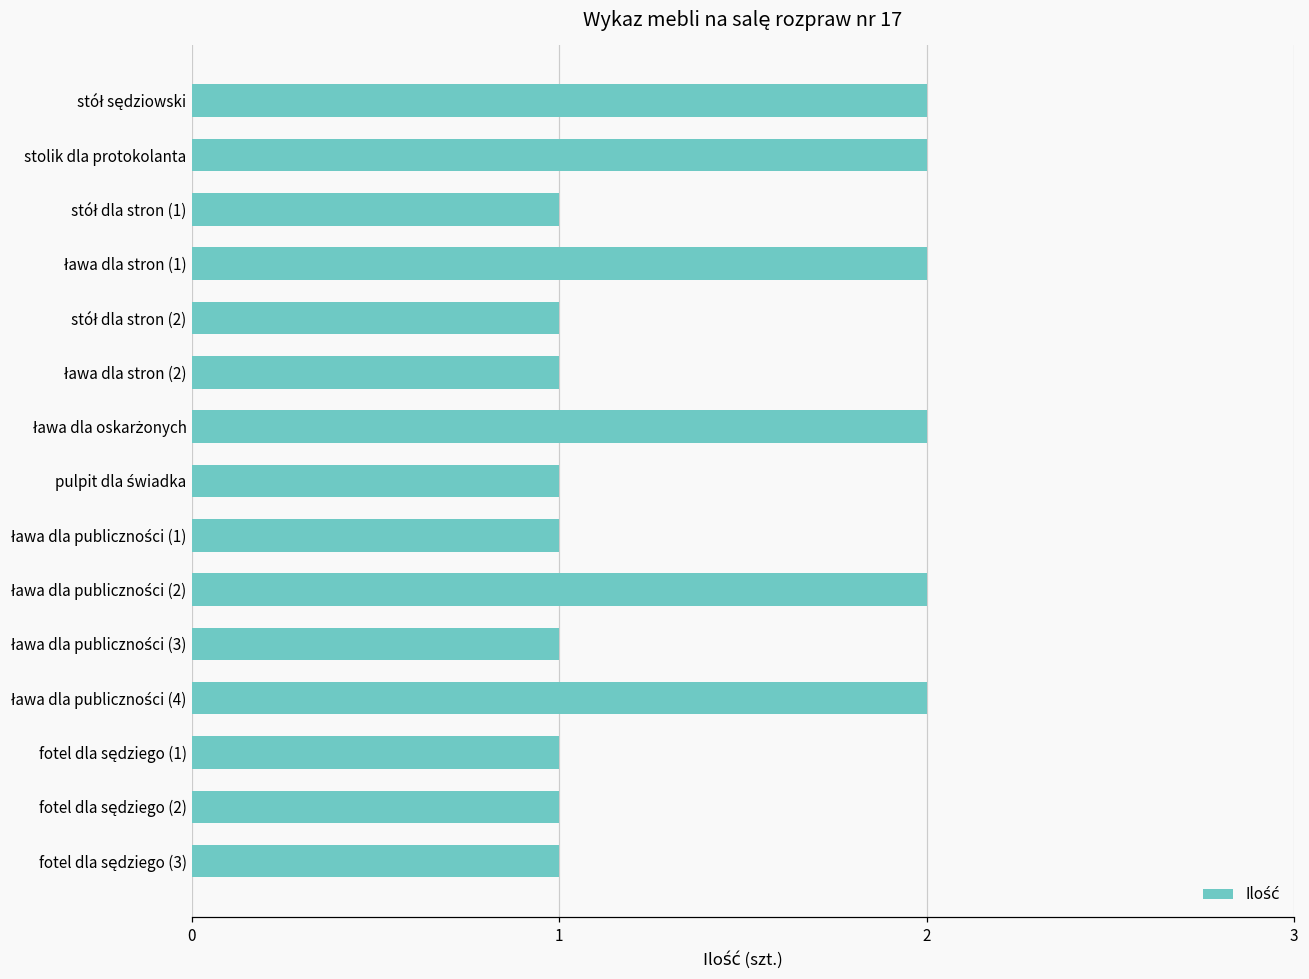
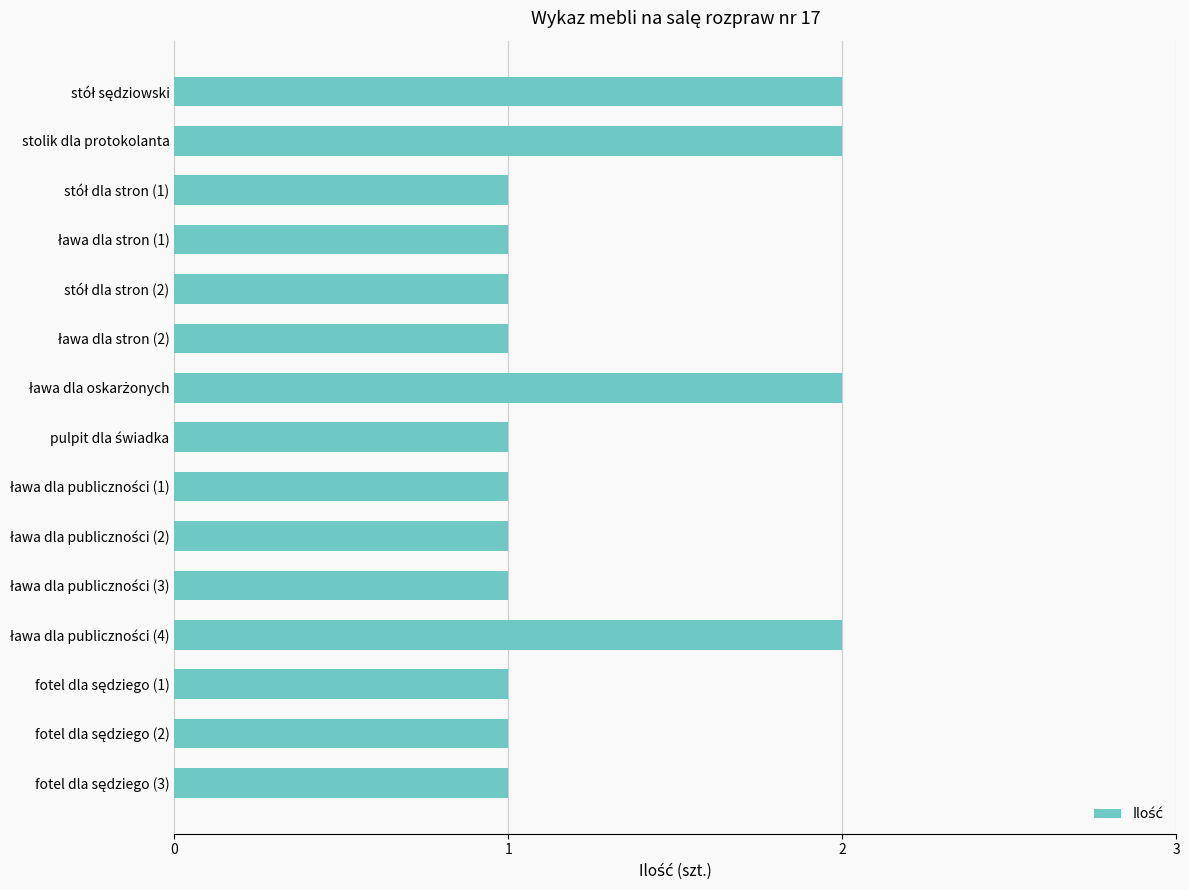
  {
    "stół sędziowski": 2,
    "stolik dla protokolanta": 2,
    "stół dla stron (1)": 1,
-   "ława dla stron (1)": 2,
+   "ława dla stron (1)": 1,
    "stół dla stron (2)": 1,
    "ława dla stron (2)": 1,
    "ława dla oskarżonych": 2,
    "pulpit dla świadka": 1,
    "ława dla publiczności (1)": 1,
-   "ława dla publiczności (2)": 2,
+   "ława dla publiczności (2)": 1,
    "ława dla publiczności (3)": 1,
    "ława dla publiczności (4)": 2,
    "fotel dla sędziego (1)": 1,
    "fotel dla sędziego (2)": 1,
    "fotel dla sędziego (3)": 1
  }
